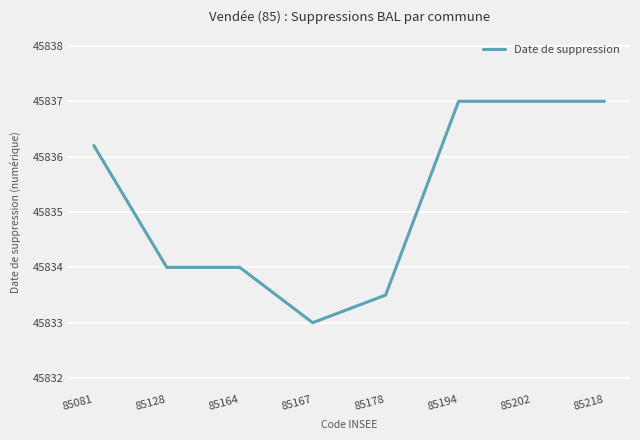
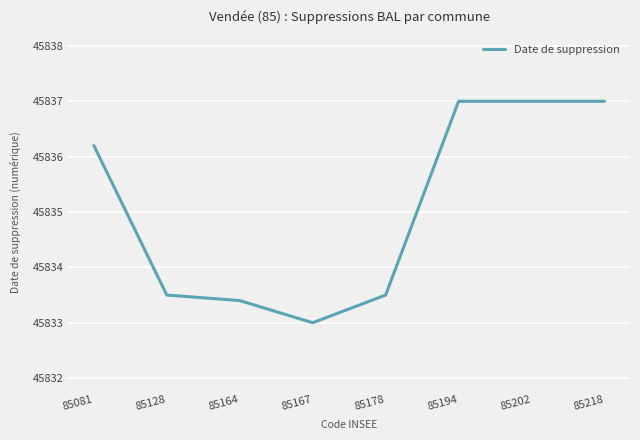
  {
    "85081": 45836.2,
-   "85128": 45834.0,
-   "85164": 45834.0,
+   "85128": 45833.5,
+   "85164": 45833.4,
    "85167": 45833.0,
    "85178": 45833.5,
    "85194": 45837.0,
    "85202": 45837.0,
    "85218": 45837.0
  }
